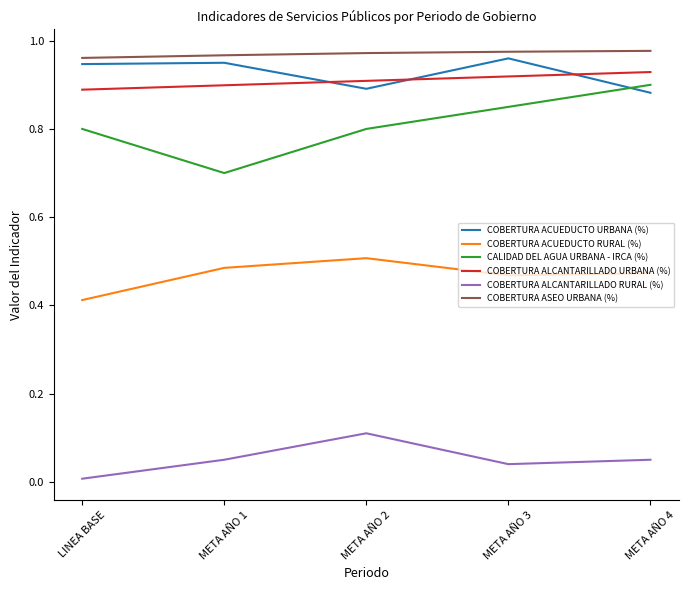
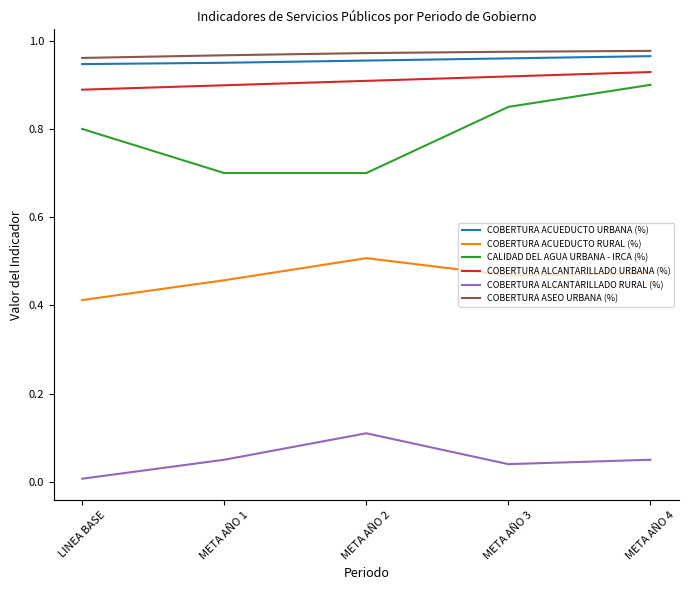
  {
    "COBERTURA ACUEDUCTO URBANA (%)": {
      "LINEA BASE": 0.95,
      "META AÑO 1": 0.95,
-     "META AÑO 2": 0.89,
+     "META AÑO 2": 0.96,
      "META AÑO 3": 0.96,
-     "META AÑO 4": 0.88
+     "META AÑO 4": 0.97
    },
    "COBERTURA ACUEDUCTO RURAL (%)": {
      "LINEA BASE": 0.41,
-     "META AÑO 1": 0.49,
+     "META AÑO 1": 0.46,
      "META AÑO 2": 0.51
    },
    "CALIDAD DEL AGUA URBANA - IRCA (%)": {
      "LINEA BASE": 0.8,
      "META AÑO 1": 0.7,
-     "META AÑO 2": 0.8,
+     "META AÑO 2": 0.7,
      "META AÑO 3": 0.85,
      "META AÑO 4": 0.9
    },
    "COBERTURA ALCANTARILLADO URBANA (%)": {
      "LINEA BASE": 0.89,
      "META AÑO 1": 0.90,
      "META AÑO 2": 0.91,
      "META AÑO 3": 0.92,
      "META AÑO 4": 0.93
    },
    "COBERTURA ALCANTARILLADO RURAL (%)": {
      "LINEA BASE": 0.01,
      "META AÑO 1": 0.05,
      "META AÑO 2": 0.11,
      "META AÑO 3": 0.04,
      "META AÑO 4": 0.05
    },
    "COBERTURA ASEO URBANA (%)": {
      "LINEA BASE": 0.96,
      "META AÑO 1": 0.97,
      "META AÑO 2": 0.97,
      "META AÑO 3": 0.98,
      "META AÑO 4": 0.98
    }
  }
